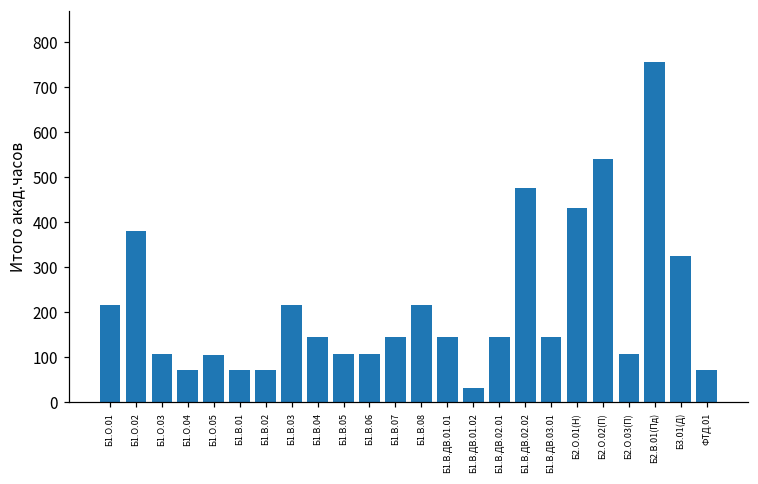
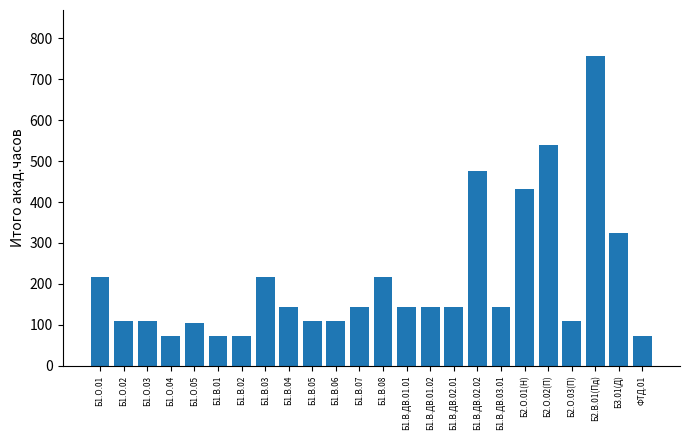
  {
    "Б1.О.01": 220,
-   "Б1.О.02": 380,
+   "Б1.О.02": 110,
    "Б1.О.03": 110,
    "Б1.О.04": 70,
    "Б1.О.05": 110,
    "Б1.В.01": 70,
    "Б1.В.02": 70,
    "Б1.В.03": 220,
    "Б1.В.04": 140,
    "Б1.В.05": 110,
    "Б1.В.06": 110,
    "Б1.В.07": 140,
    "Б1.В.08": 220,
    "Б1.В.ДВ.01.01": 140,
-   "Б1.В.ДВ.01.02": 30,
+   "Б1.В.ДВ.01.02": 140,
    "Б1.В.ДВ.02.01": 140,
    "Б1.В.ДВ.02.02": 480,
    "Б1.В.ДВ.03.01": 140,
    "Б2.О.01(Н)": 430,
    "Б2.О.02(П)": 540,
    "Б2.О.03(П)": 110,
    "Б2.В.01(Пд)": 760,
    "Б3.01(Д)": 320,
    "ФТД.01": 70
  }
